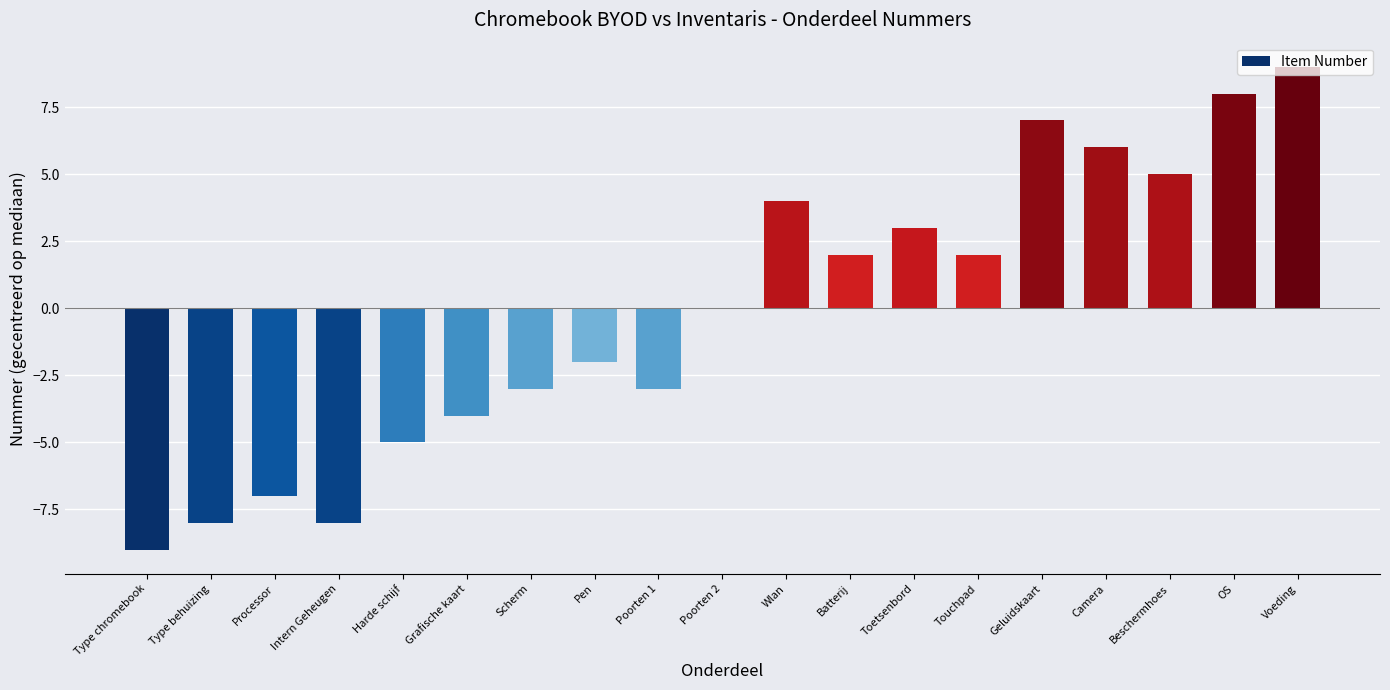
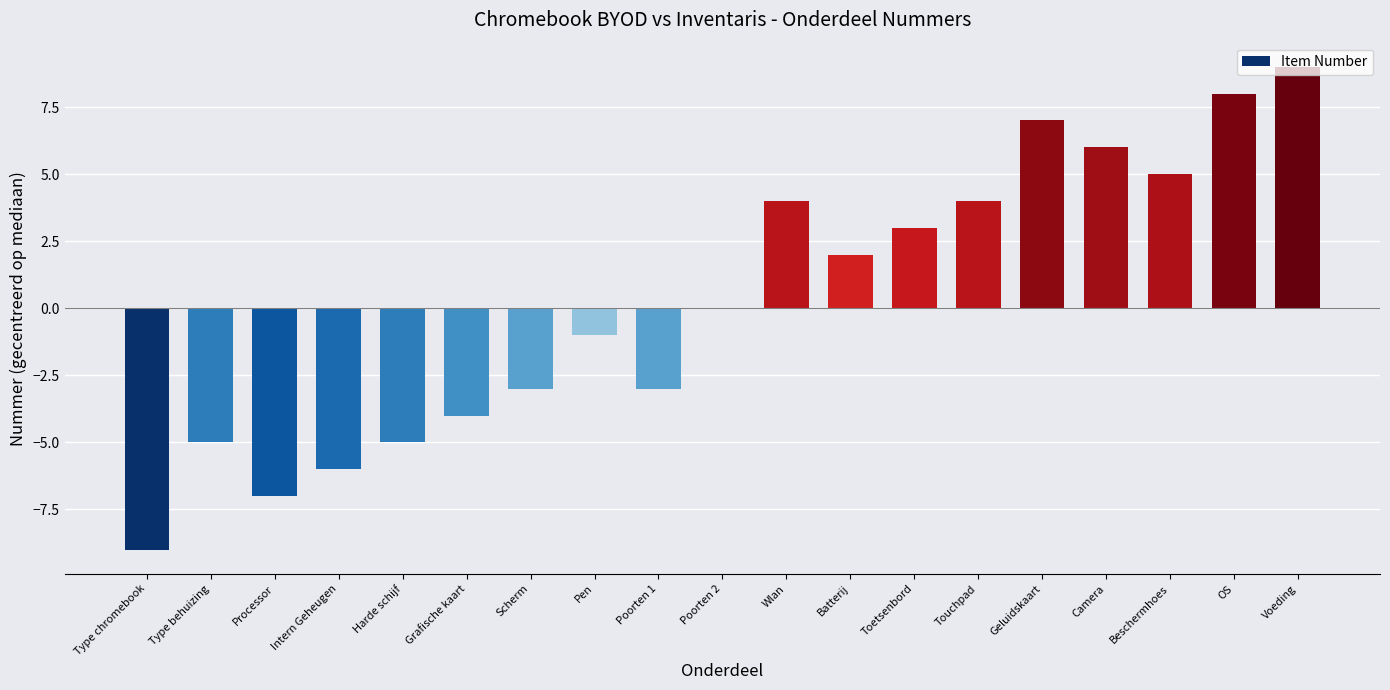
  {
    "Type chromebook": -9.0,
-   "Type behuizing": -8.0,
+   "Type behuizing": -5.0,
    "Processor": -7.0,
-   "Intern Geheugen": -8.0,
+   "Intern Geheugen": -6.0,
    "Harde schijf": -5.0,
    "Grafische kaart": -4.0,
    "Scherm": -3.0,
-   "Pen": -2.0,
+   "Pen": -1.0,
    "Poorten 1": -3.0,
    "Poorten 2": 0.0,
    "Wlan": 4.0,
    "Batterij": 2.0,
    "Toetsenbord": 3.0,
-   "Touchpad": 2.0,
+   "Touchpad": 4.0,
    "Geluidskaart": 7.0,
    "Camera": 6.0,
    "Beschermhoes": 5.0,
    "OS": 8.0
  }
